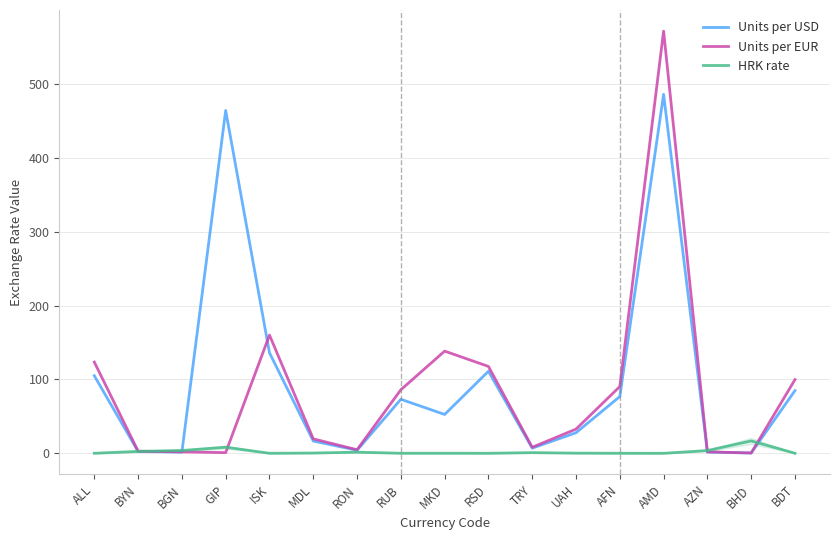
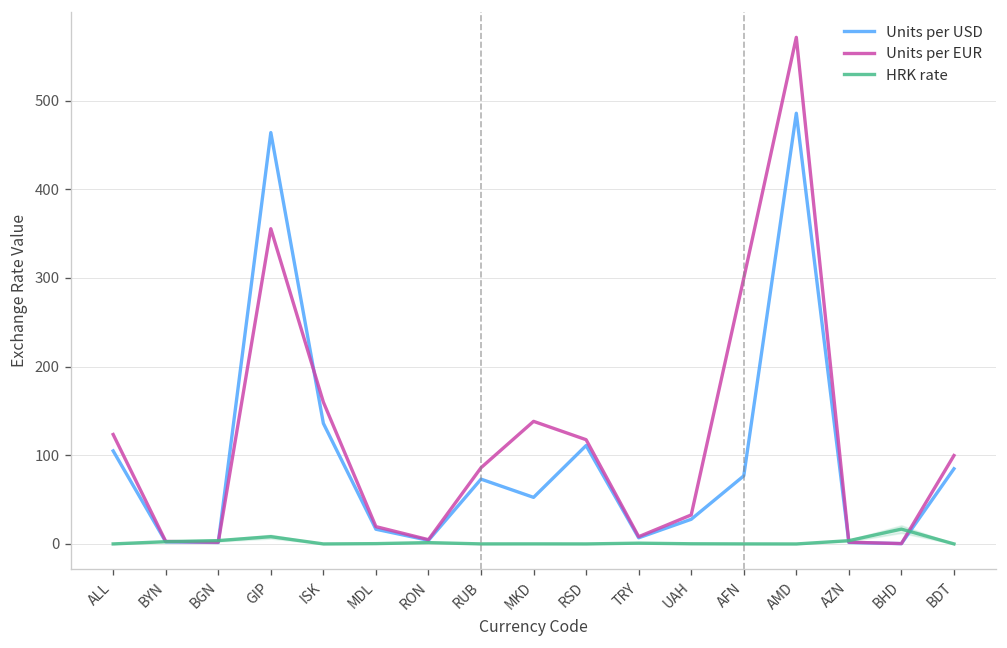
  {
    "Units per USD": {
      "ALL": 100,
      "GIP": 460,
      "ISK": 140,
      "RUB": 70,
      "MKD": 50,
      "RSD": 110,
      "UAH": 30,
      "AFN": 80,
      "AMD": 490,
      "BDT": 80
    },
    "Units per EUR": {
      "ALL": 120,
-     "GIP": 0,
+     "GIP": 360,
      "ISK": 160,
      "RUB": 90,
      "MKD": 140,
      "RSD": 120,
      "UAH": 30,
-     "AFN": 90,
+     "AFN": 300,
      "AMD": 570,
      "BDT": 100
    }
  }
